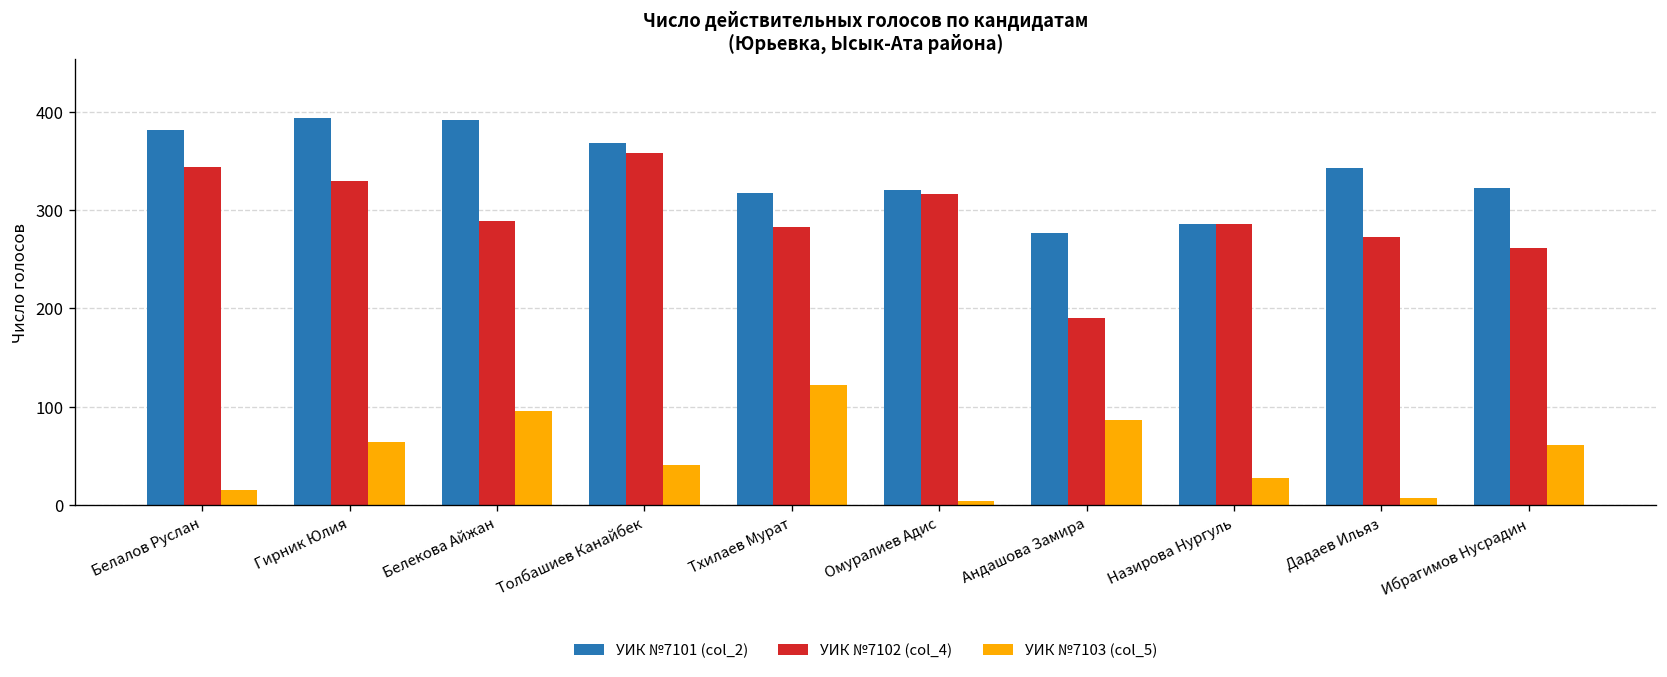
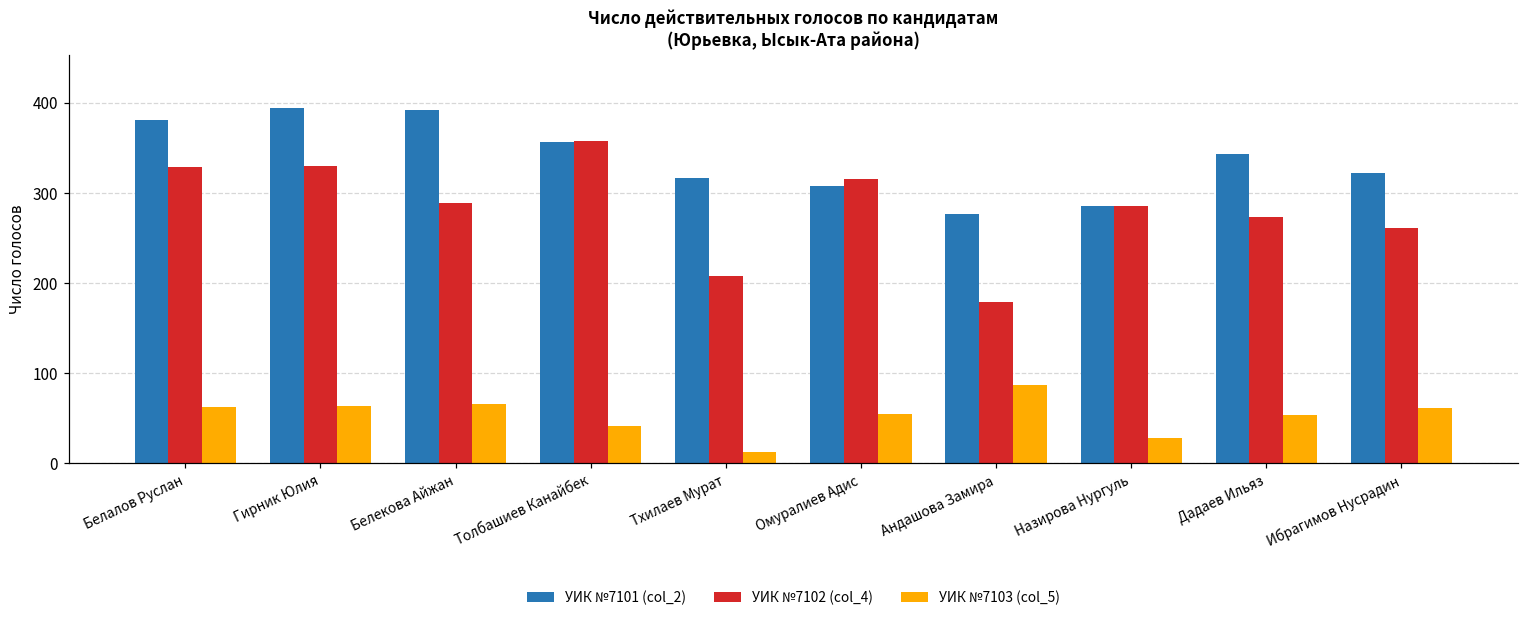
  {
    "УИК №7101 (col_2)": {
      "Белалов Руслан": 380,
      "Гирник Юлия": 390,
      "Белекова Айжан": 390,
-     "Толбашиев Канайбек": 370,
+     "Толбашиев Канайбек": 360,
      "Тхилаев Мурат": 320,
-     "Омуралиев Адис": 320,
+     "Омуралиев Адис": 310,
      "Андашова Замира": 280,
      "Назирова Нургуль": 290,
      "Дадаев Ильяз": 340,
      "Ибрагимов Нусрадин": 320
    },
    "УИК №7102 (col_4)": {
-     "Белалов Руслан": 340,
+     "Белалов Руслан": 330,
      "Гирник Юлия": 330,
      "Белекова Айжан": 290,
      "Толбашиев Канайбек": 360,
-     "Тхилаев Мурат": 280,
+     "Тхилаев Мурат": 210,
      "Омуралиев Адис": 320,
-     "Андашова Замира": 190,
+     "Андашова Замира": 180,
      "Назирова Нургуль": 290,
      "Дадаев Ильяз": 270,
      "Ибрагимов Нусрадин": 260
    },
    "УИК №7103 (col_5)": {
-     "Белалов Руслан": 20,
+     "Белалов Руслан": 60,
      "Гирник Юлия": 60,
-     "Белекова Айжан": 100,
+     "Белекова Айжан": 70,
      "Толбашиев Канайбек": 40,
-     "Тхилаев Мурат": 120,
-     "Омуралиев Адис": 0,
+     "Тхилаев Мурат": 10,
+     "Омуралиев Адис": 60,
      "Андашова Замира": 90,
      "Назирова Нургуль": 30,
-     "Дадаев Ильяз": 10,
+     "Дадаев Ильяз": 50,
      "Ибрагимов Нусрадин": 60
    }
  }
